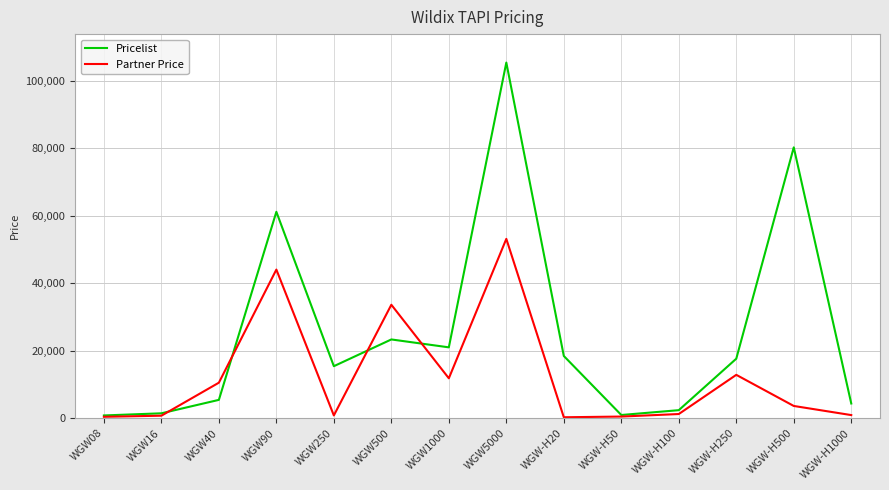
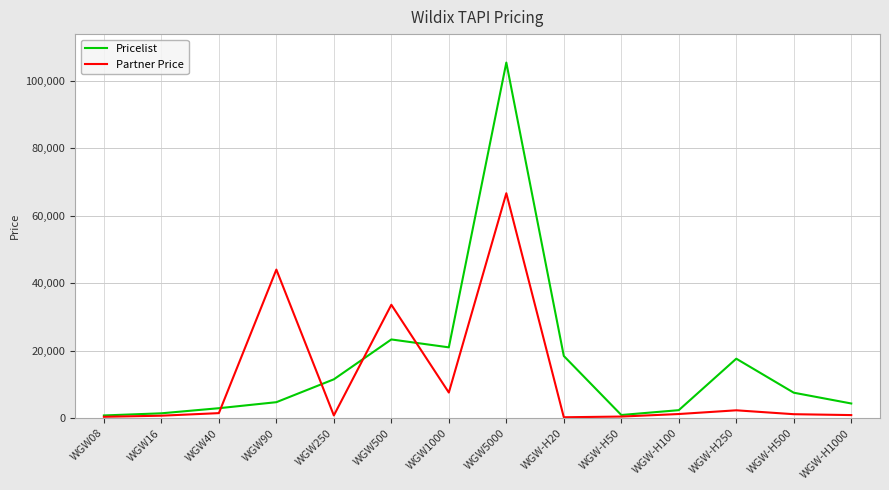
  {
    "Pricelist": {
-     "WGW40": "5,000",
-     "WGW90": "61,000",
-     "WGW250": "15,000",
+     "WGW40": "3,000",
+     "WGW90": "5,000",
+     "WGW250": "11,000",
      "WGW500": "23,000",
      "WGW1000": "21,000",
      "WGW5000": "105,000",
      "WGW-H20": "18,000",
      "WGW-H100": "2,000",
      "WGW-H250": "18,000",
-     "WGW-H500": "80,000",
+     "WGW-H500": "8,000",
      "WGW-H1000": "4,000"
    },
    "Partner Price": {
-     "WGW40": "10,000",
+     "WGW40": "1,000",
      "WGW90": "44,000",
      "WGW250": "1,000",
      "WGW500": "34,000",
-     "WGW1000": "12,000",
-     "WGW5000": "53,000",
+     "WGW1000": "8,000",
+     "WGW5000": "67,000",
      "WGW-H20": "0",
      "WGW-H100": "1,000",
-     "WGW-H250": "13,000",
-     "WGW-H500": "4,000",
+     "WGW-H250": "2,000",
+     "WGW-H500": "1,000",
      "WGW-H1000": "1,000"
    }
  }
